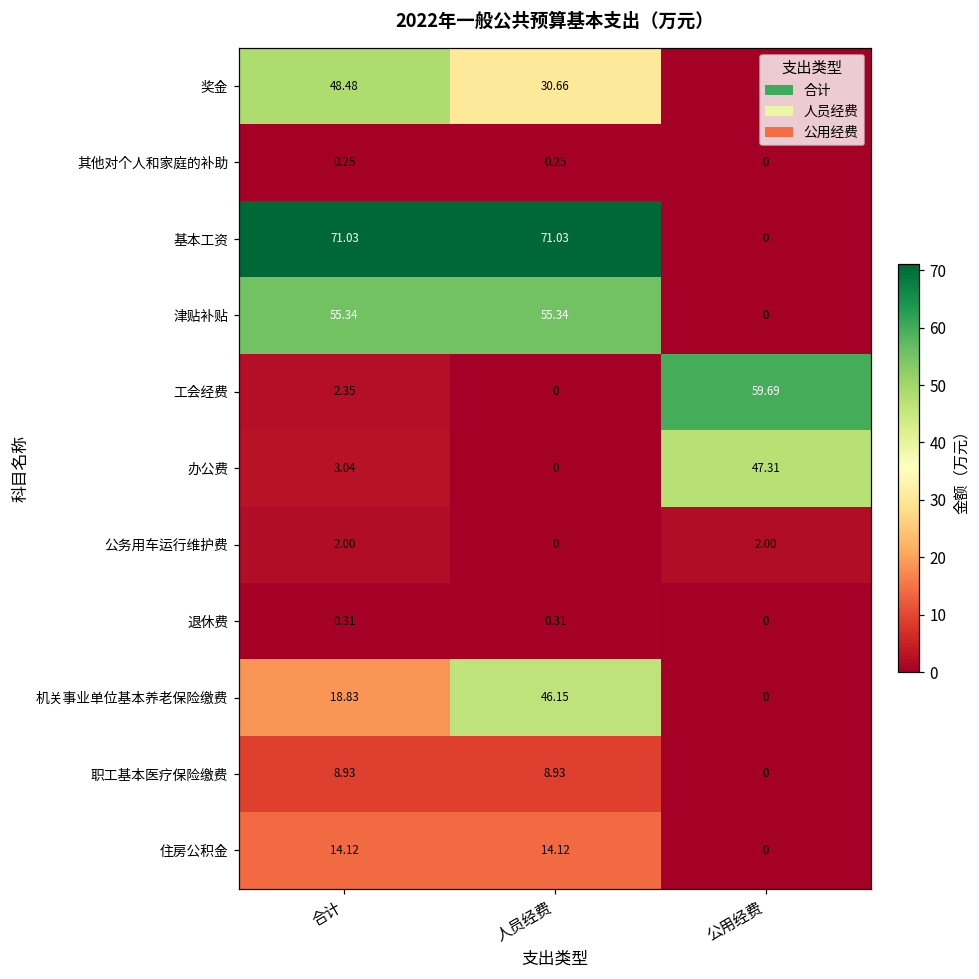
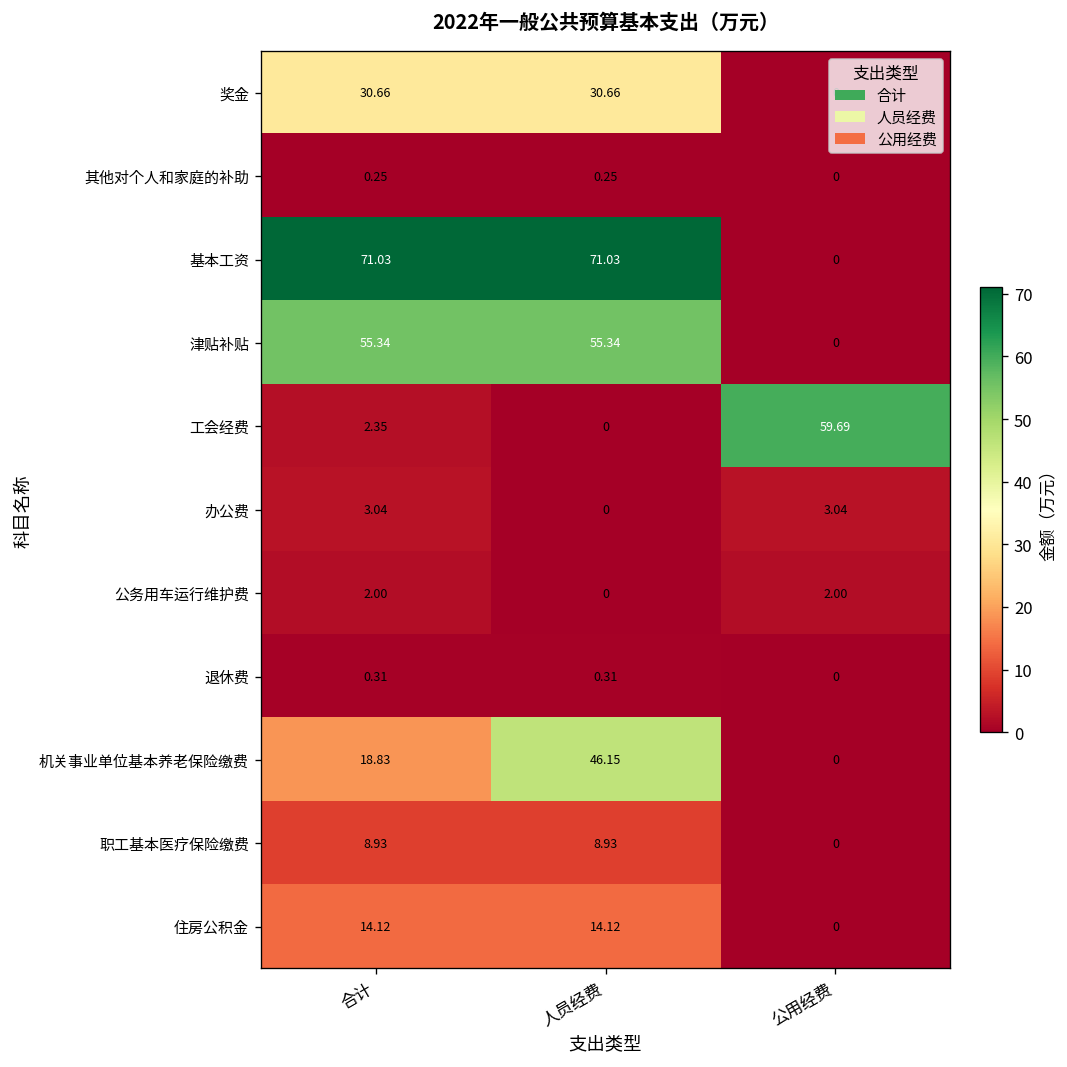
  {
    "奖金": {
-     "合计": 48.48,
+     "合计": 30.66,
      "人员经费": 30.66
    },
    "其他对个人和家庭的补助": {
      "合计": 0.25,
      "人员经费": 0.25,
      "公用经费": 0
    },
    "基本工资": {
      "合计": 71.03,
      "人员经费": 71.03,
      "公用经费": 0
    },
    "津贴补贴": {
      "合计": 55.34,
      "人员经费": 55.34,
      "公用经费": 0
    },
    "工会经费": {
      "合计": 2.35,
      "人员经费": 0,
      "公用经费": 59.69
    },
    "办公费": {
      "合计": 3.04,
      "人员经费": 0,
-     "公用经费": 47.31
+     "公用经费": 3.04
    },
    "公务用车运行维护费": {
      "合计": 2.00,
      "人员经费": 0,
      "公用经费": 2.00
    },
    "退休费": {
      "合计": 0.31,
      "人员经费": 0.31,
      "公用经费": 0
    },
    "机关事业单位基本养老保险缴费": {
      "合计": 18.83,
      "人员经费": 46.15,
      "公用经费": 0
    },
    "职工基本医疗保险缴费": {
      "合计": 8.93,
      "人员经费": 8.93,
      "公用经费": 0
    },
    "住房公积金": {
      "合计": 14.12,
      "人员经费": 14.12,
      "公用经费": 0
    }
  }
